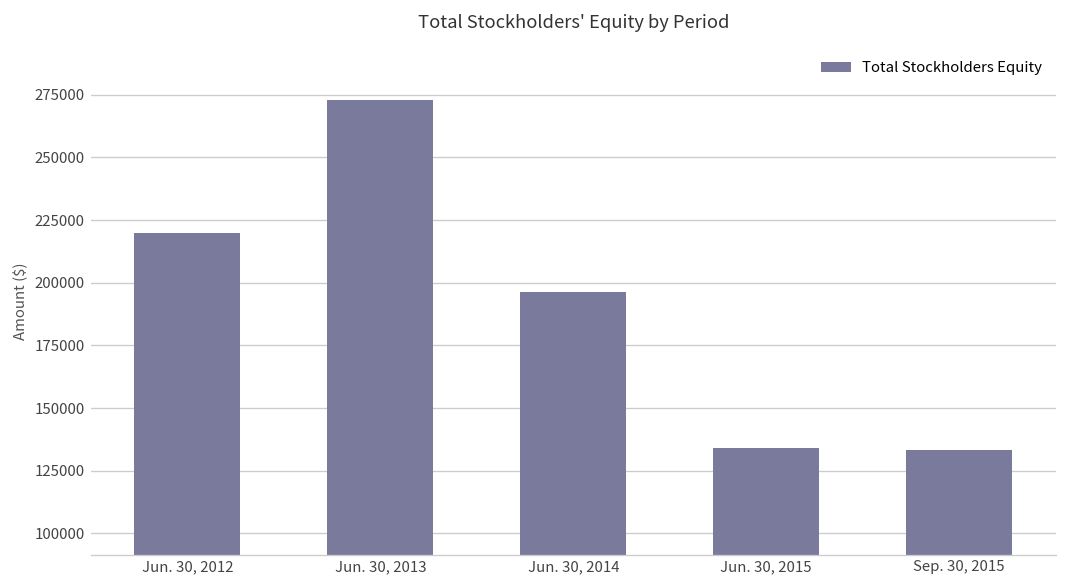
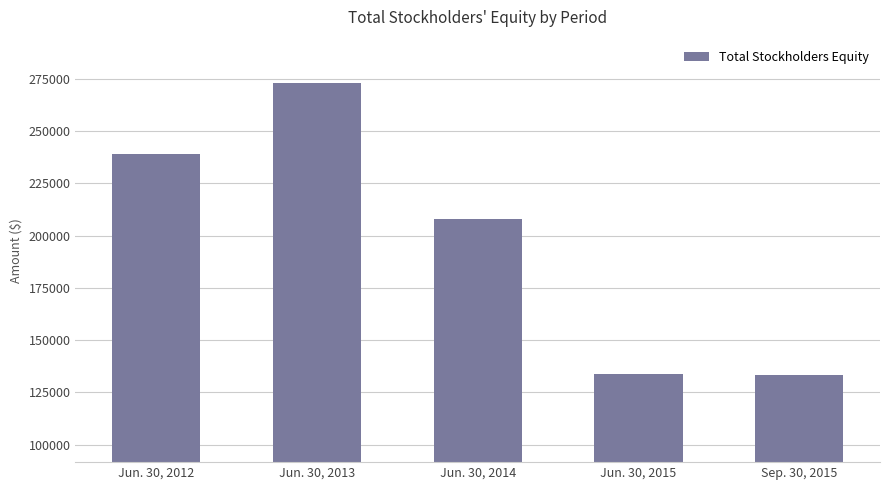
  {
-   "Jun. 30, 2012": 220000,
+   "Jun. 30, 2012": 239000,
    "Jun. 30, 2013": 273000,
-   "Jun. 30, 2014": 196000,
+   "Jun. 30, 2014": 208000,
    "Jun. 30, 2015": 134000,
    "Sep. 30, 2015": 133000
  }
